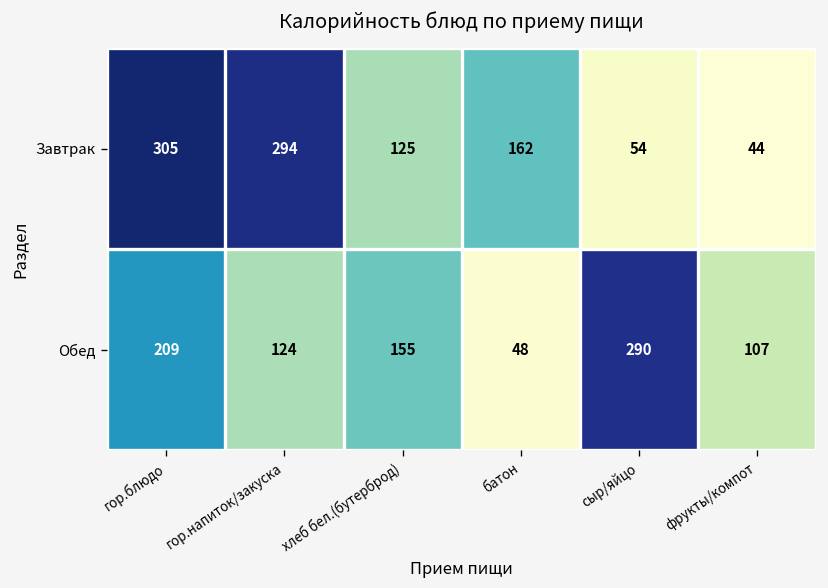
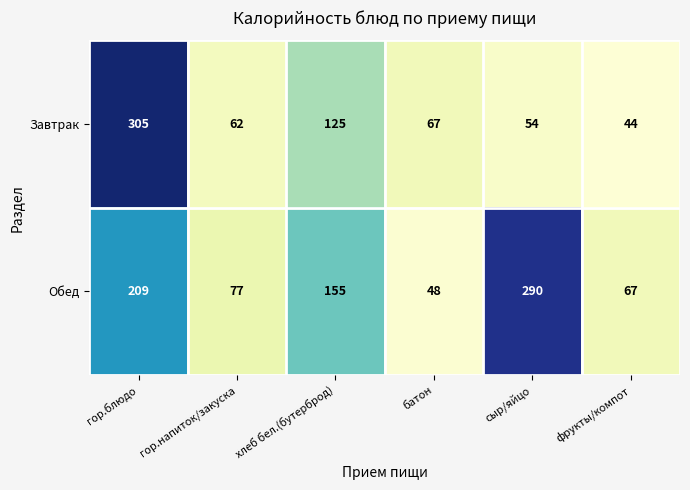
  {
    "Завтрак": {
      "гор.блюдо": 305,
-     "гор.напиток/закуска": 294,
+     "гор.напиток/закуска": 62,
      "хлеб бел.(бутерброд)": 125,
-     "батон": 162,
+     "батон": 67,
      "сыр/яйцо": 54,
      "фрукты/компот": 44
    },
    "Обед": {
      "гор.блюдо": 209,
-     "гор.напиток/закуска": 124,
+     "гор.напиток/закуска": 77,
      "хлеб бел.(бутерброд)": 155,
      "батон": 48,
      "сыр/яйцо": 290,
-     "фрукты/компот": 107
+     "фрукты/компот": 67
    }
  }
